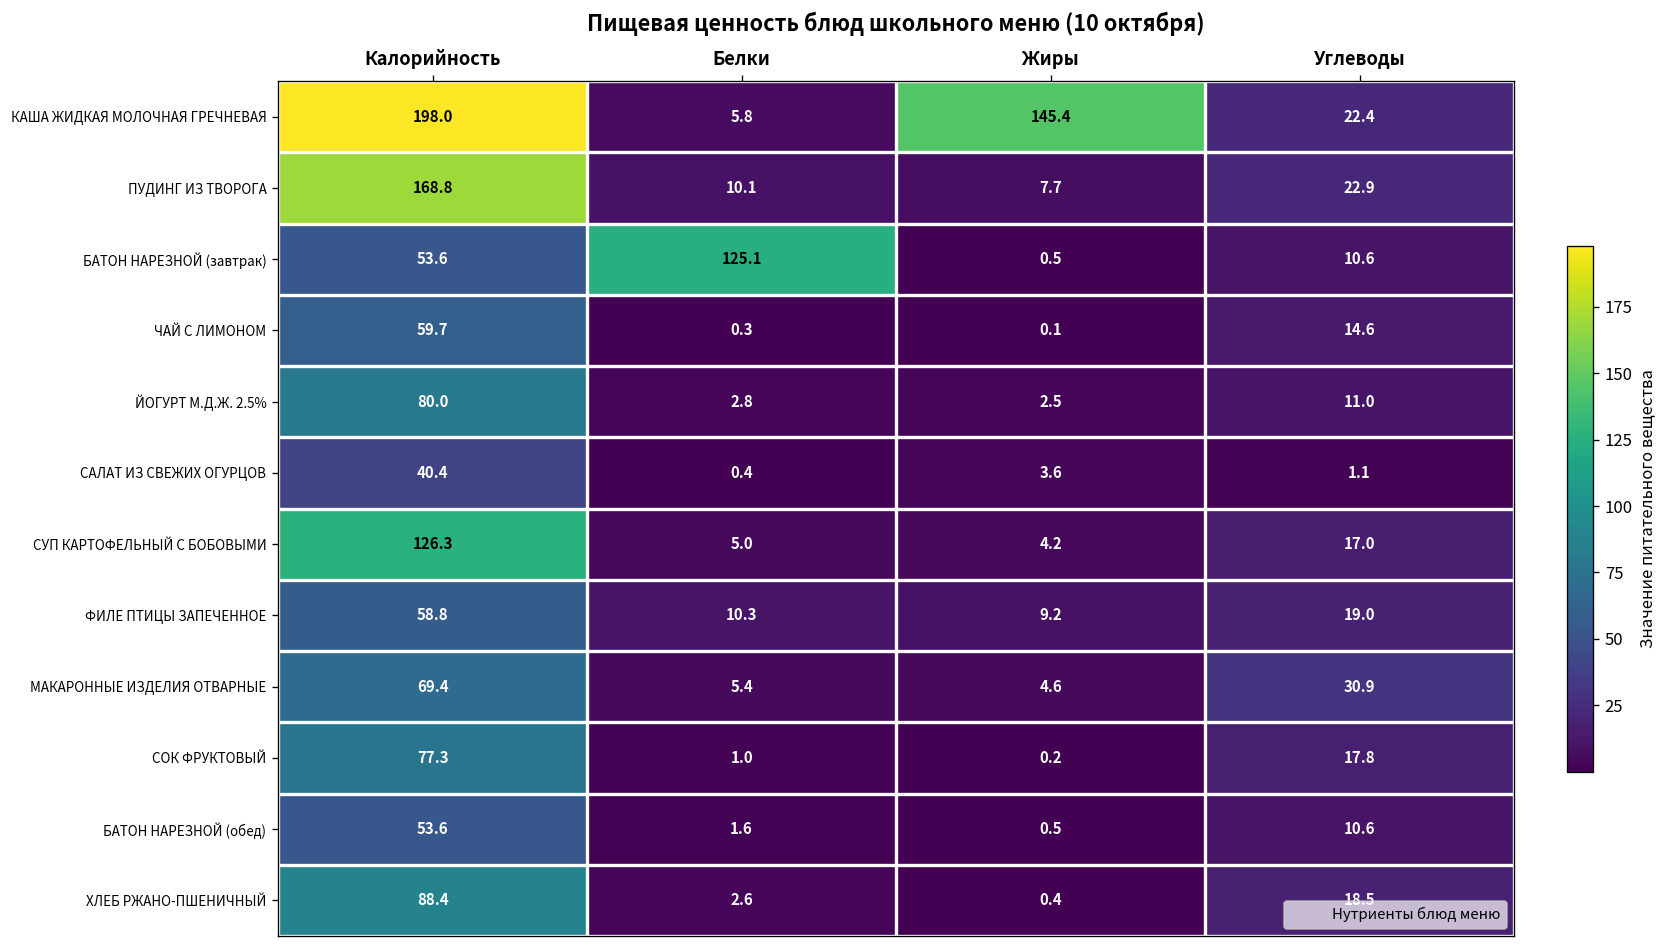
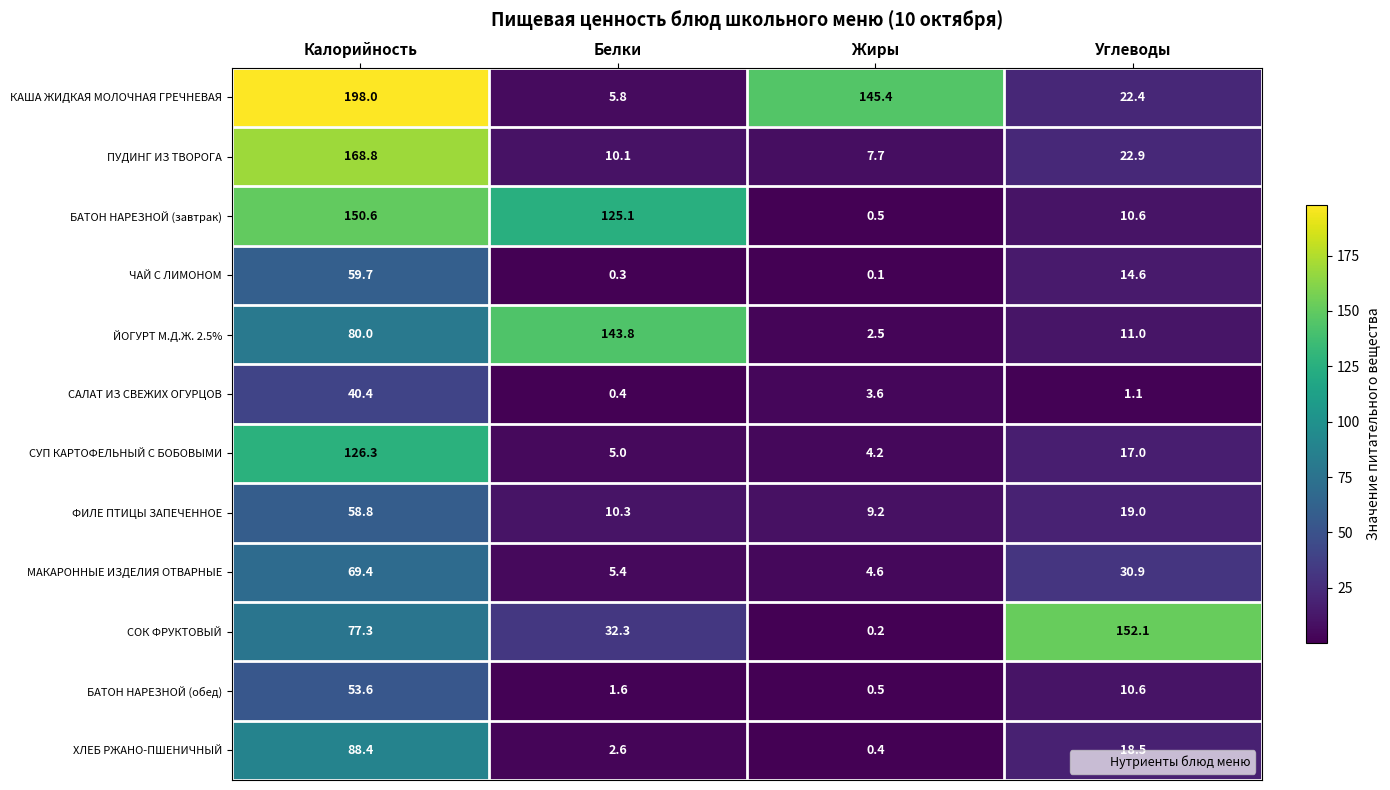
  {
    "КАША ЖИДКАЯ МОЛОЧНАЯ ГРЕЧНЕВАЯ": {
      "Калорийность": 198.0,
      "Белки": 5.8,
      "Жиры": 145.4,
      "Углеводы": 22.4
    },
    "ПУДИНГ ИЗ ТВОРОГА": {
      "Калорийность": 168.8,
      "Белки": 10.1,
      "Жиры": 7.7,
      "Углеводы": 22.9
    },
    "БАТОН НАРЕЗНОЙ (завтрак)": {
-     "Калорийность": 53.6,
+     "Калорийность": 150.6,
      "Белки": 125.1,
      "Жиры": 0.5,
      "Углеводы": 10.6
    },
    "ЧАЙ С ЛИМОНОМ": {
      "Калорийность": 59.7,
      "Белки": 0.3,
      "Жиры": 0.1,
      "Углеводы": 14.6
    },
    "ЙОГУРТ М.Д.Ж. 2.5%": {
      "Калорийность": 80.0,
-     "Белки": 2.8,
+     "Белки": 143.8,
      "Жиры": 2.5,
      "Углеводы": 11.0
    },
    "САЛАТ ИЗ СВЕЖИХ ОГУРЦОВ": {
      "Калорийность": 40.4,
      "Белки": 0.4,
      "Жиры": 3.6,
      "Углеводы": 1.1
    },
    "СУП КАРТОФЕЛЬНЫЙ С БОБОВЫМИ": {
      "Калорийность": 126.3,
      "Белки": 5.0,
      "Жиры": 4.2,
      "Углеводы": 17.0
    },
    "ФИЛЕ ПТИЦЫ ЗАПЕЧЕННОЕ": {
      "Калорийность": 58.8,
      "Белки": 10.3,
      "Жиры": 9.2,
      "Углеводы": 19.0
    },
    "МАКАРОННЫЕ ИЗДЕЛИЯ ОТВАРНЫЕ": {
      "Калорийность": 69.4,
      "Белки": 5.4,
      "Жиры": 4.6,
      "Углеводы": 30.9
    },
    "СОК ФРУКТОВЫЙ": {
      "Калорийность": 77.3,
-     "Белки": 1.0,
+     "Белки": 32.3,
      "Жиры": 0.2,
-     "Углеводы": 17.8
+     "Углеводы": 152.1
    },
    "БАТОН НАРЕЗНОЙ (обед)": {
      "Калорийность": 53.6,
      "Белки": 1.6,
      "Жиры": 0.5,
      "Углеводы": 10.6
    },
    "ХЛЕБ РЖАНО-ПШЕНИЧНЫЙ": {
      "Калорийность": 88.4,
      "Белки": 2.6,
      "Жиры": 0.4
    }
  }
